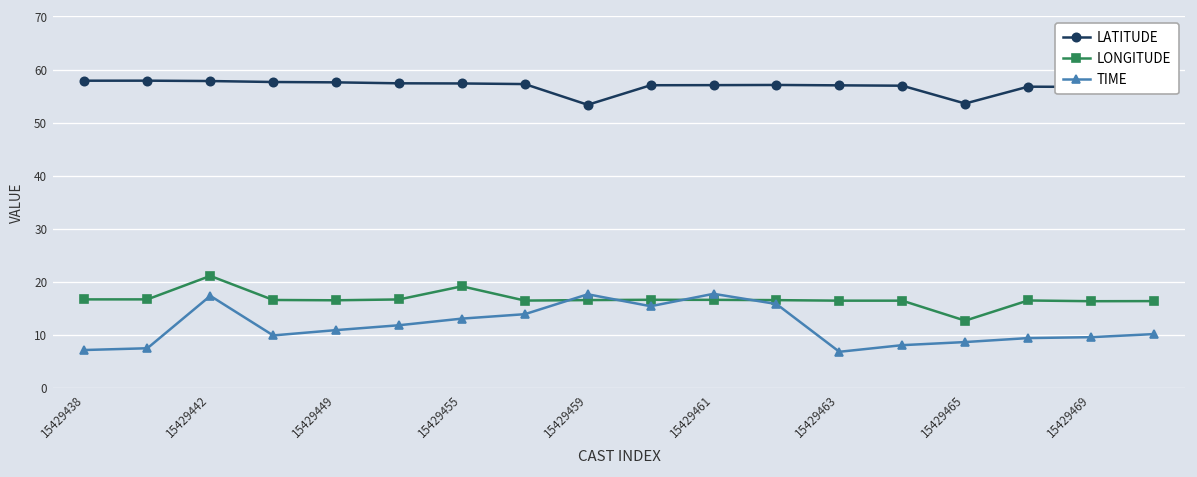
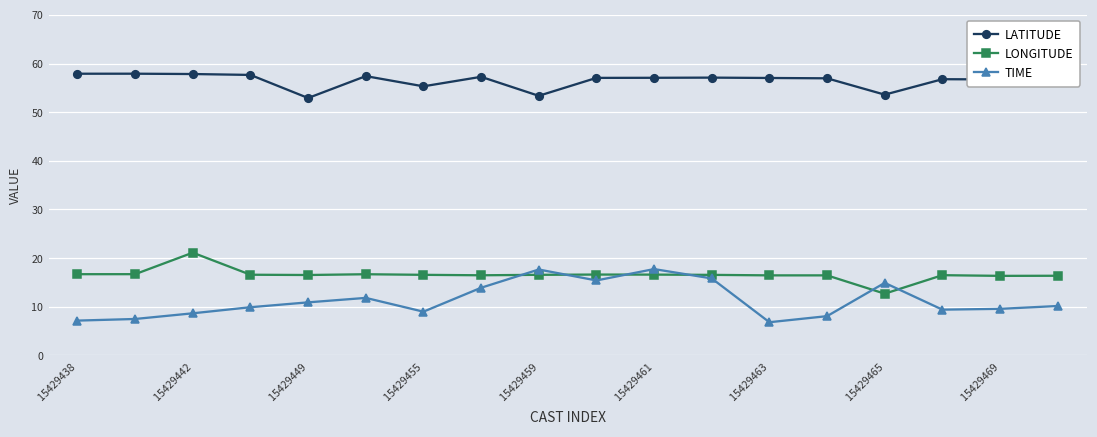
  {
    "LATITUDE": {
      "15429438": 58,
      "15429442": 58,
-     "15429449": 58,
-     "15429455": 57,
+     "15429449": 53,
+     "15429455": 55,
      "15429459": 53,
      "15429461": 57,
      "15429463": 57,
      "15429465": 54
    },
    "LONGITUDE": {
      "15429438": 17,
      "15429442": 21,
      "15429449": 17,
-     "15429455": 19,
+     "15429455": 17,
      "15429459": 17,
      "15429461": 17,
      "15429463": 16,
      "15429465": 13,
      "15429469": 16
    },
    "TIME": {
      "15429438": 7,
-     "15429442": 17,
+     "15429442": 9,
      "15429449": 11,
-     "15429455": 13,
+     "15429455": 9,
      "15429459": 18,
      "15429461": 18,
      "15429463": 7,
-     "15429465": 9,
+     "15429465": 15,
      "15429469": 10
    }
  }
